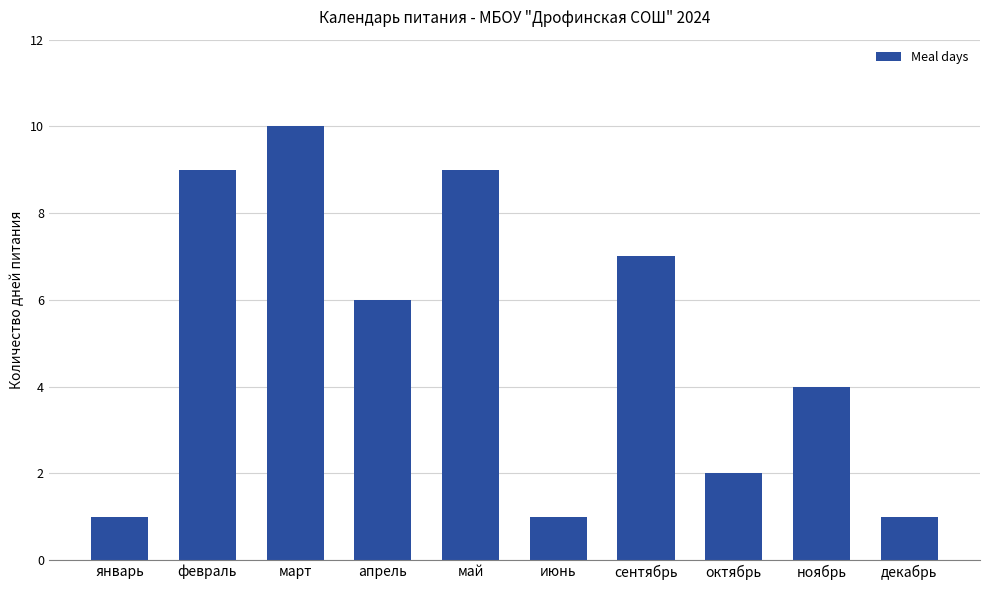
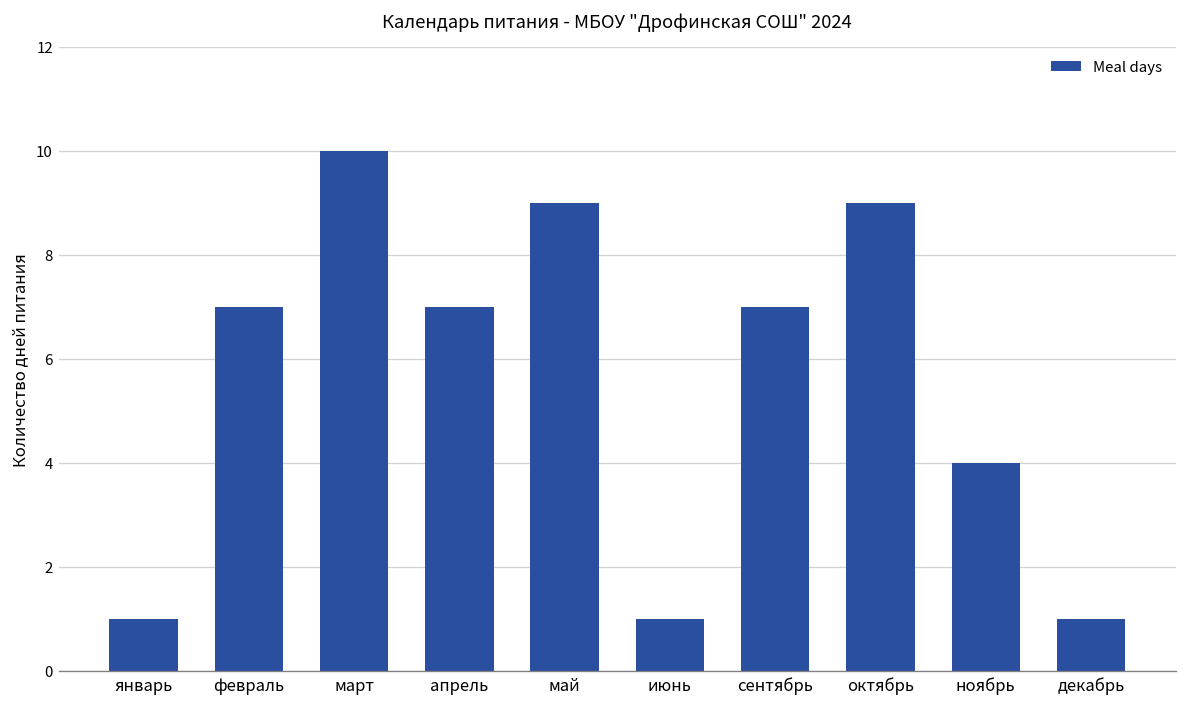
  {
    "январь": 1,
-   "февраль": 9,
+   "февраль": 7,
    "март": 10,
-   "апрель": 6,
+   "апрель": 7,
    "май": 9,
    "июнь": 1,
    "сентябрь": 7,
-   "октябрь": 2,
+   "октябрь": 9,
    "ноябрь": 4,
    "декабрь": 1
  }
